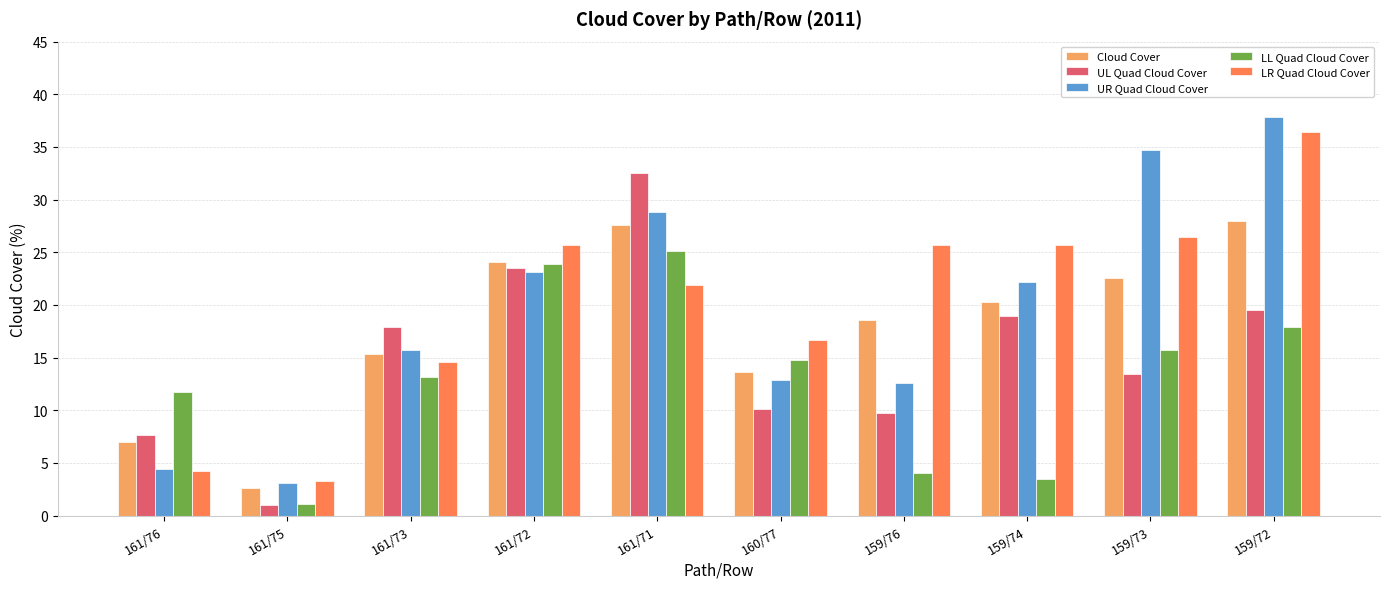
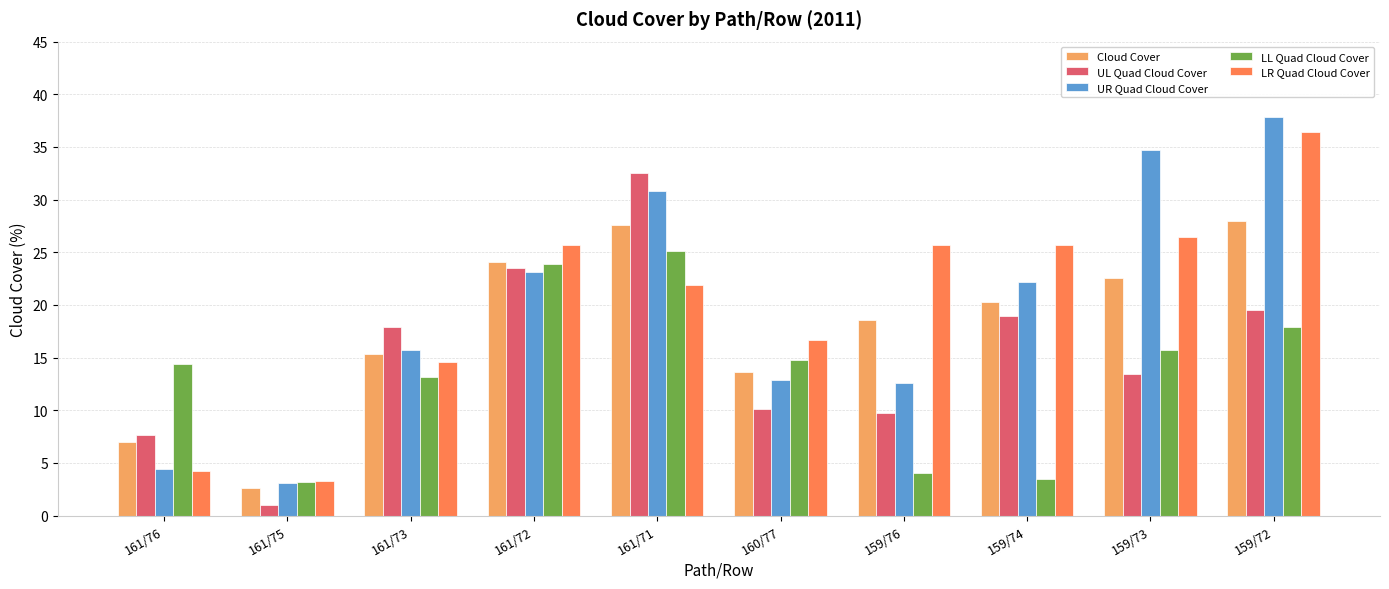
  {
    "UR Quad Cloud Cover": {
      "161/76": 4.5,
      "161/75": 3.1,
      "161/73": 15.8,
      "161/72": 23.1,
-     "161/71": 28.8,
+     "161/71": 30.8,
      "160/77": 12.9,
      "159/76": 12.6,
      "159/74": 22.1,
      "159/73": 34.7,
      "159/72": 37.9
    },
    "LL Quad Cloud Cover": {
-     "161/76": 11.7,
-     "161/75": 1.1,
+     "161/76": 14.4,
+     "161/75": 3.2,
      "161/73": 13.2,
      "161/72": 23.9,
      "161/71": 25.2,
      "160/77": 14.8,
      "159/76": 4.1,
      "159/74": 3.5,
      "159/73": 15.8,
      "159/72": 17.9
    }
  }
